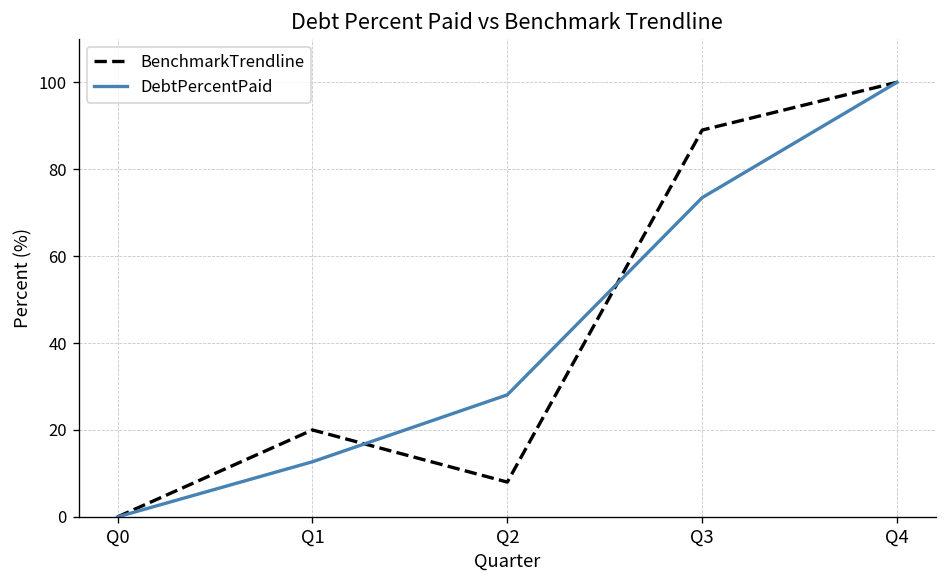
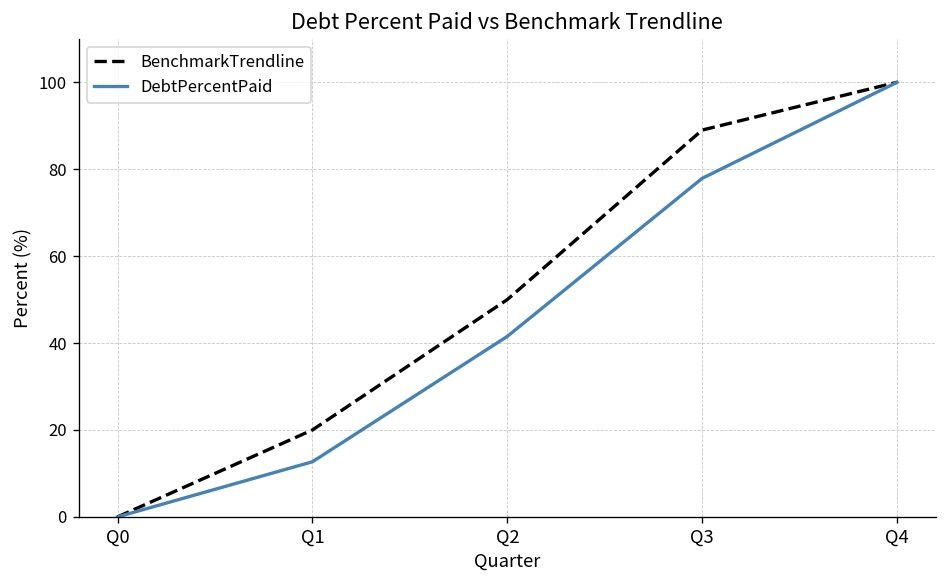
  {
    "BenchmarkTrendline": {
      "Q1": 20,
-     "Q2": 8,
+     "Q2": 50,
      "Q3": 89
    },
    "DebtPercentPaid": {
      "Q1": 13,
-     "Q2": 28,
-     "Q3": 73
+     "Q2": 42,
+     "Q3": 78
    }
  }
